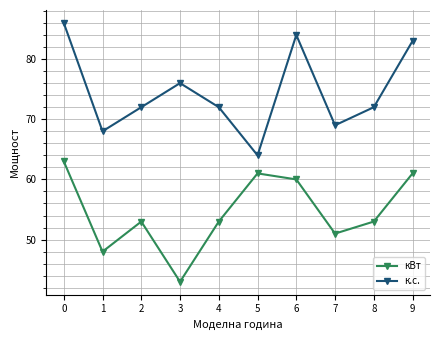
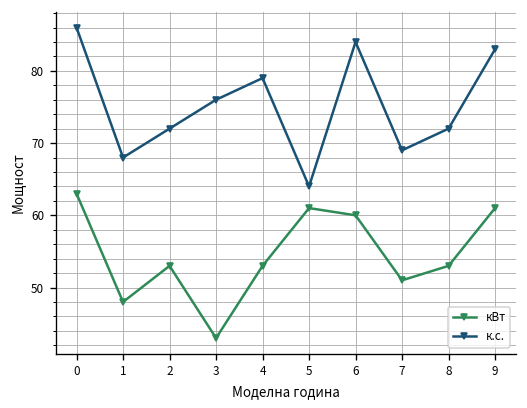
  {
    "кВт": {
      "0": 63,
      "1": 48,
      "2": 53,
      "3": 43,
      "4": 53,
      "5": 61,
      "6": 60,
      "7": 51,
      "8": 53,
      "9": 61
    },
    "к.с.": {
      "0": 86,
      "1": 68,
      "2": 72,
      "3": 76,
-     "4": 72,
+     "4": 79,
      "5": 64,
      "6": 84,
      "7": 69,
      "8": 72,
      "9": 83
    }
  }
